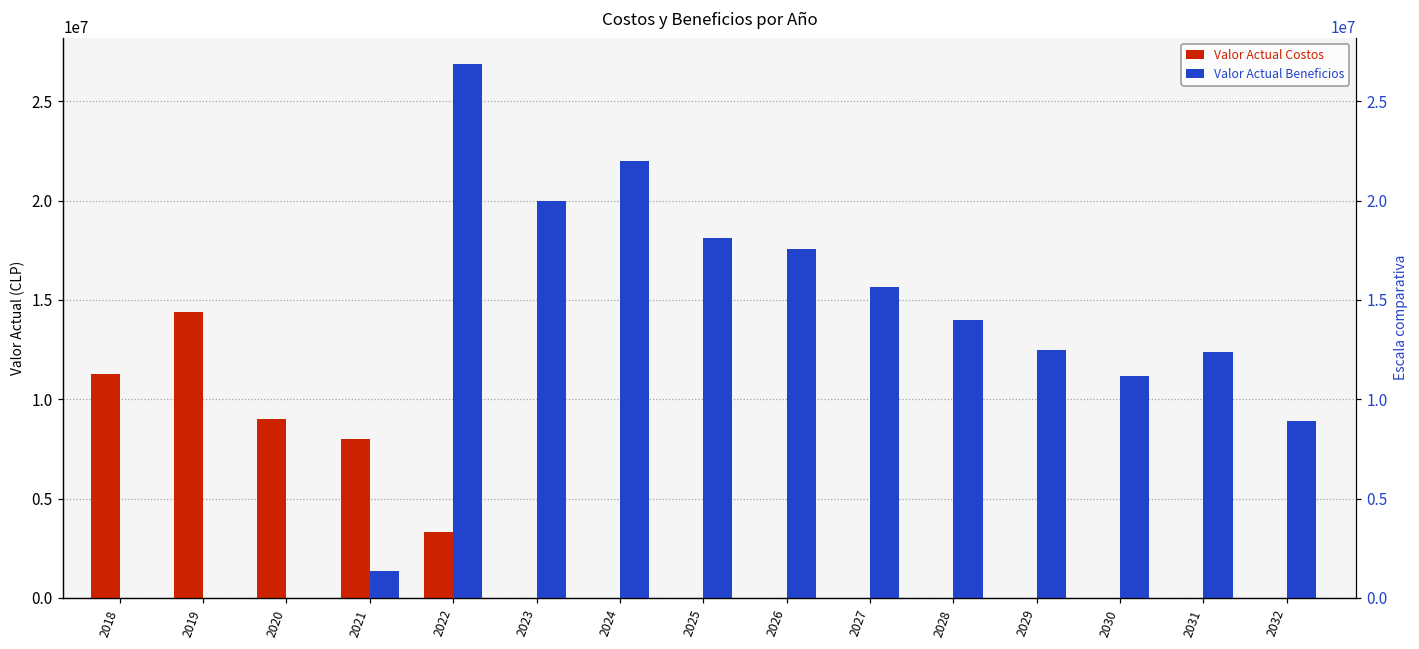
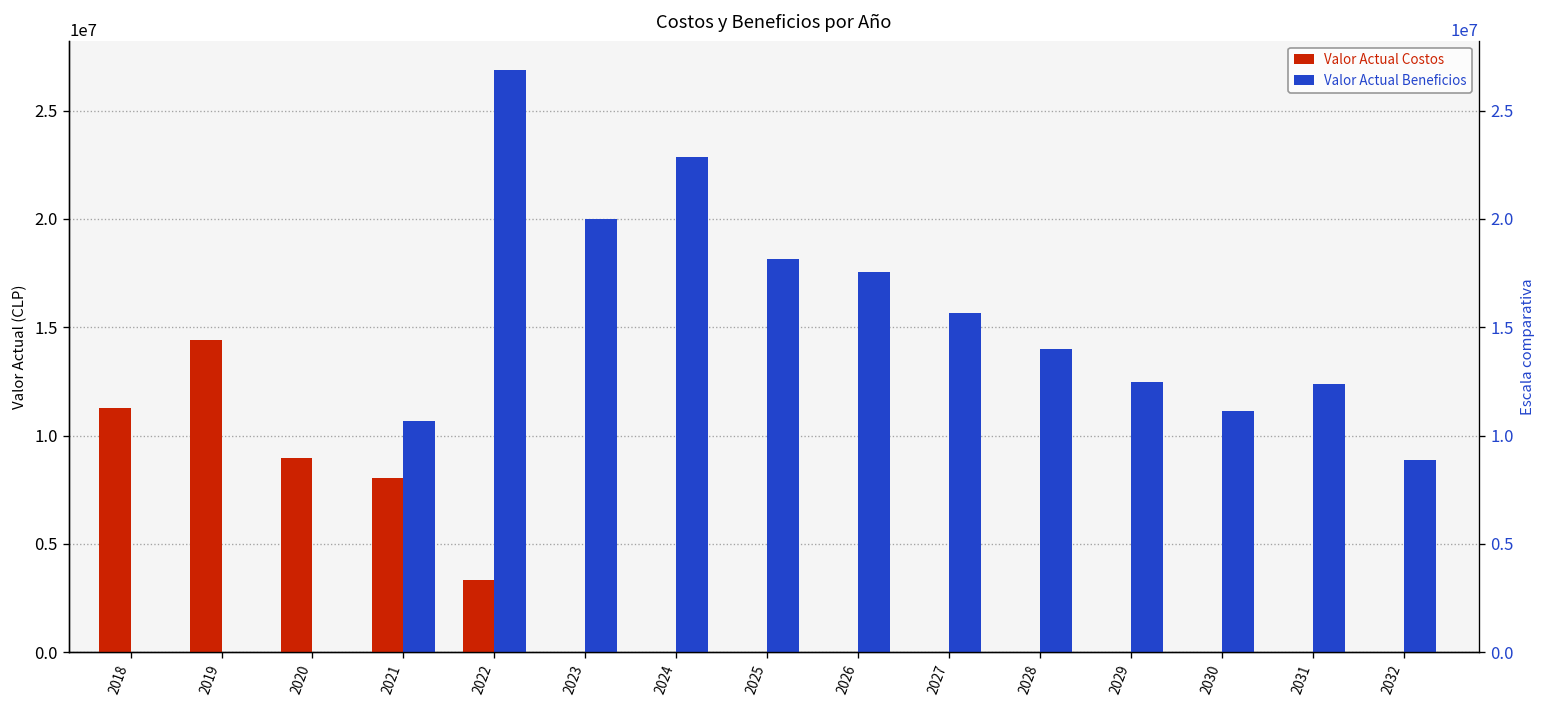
  {
    "Valor Actual Costos": {
      "2018": 11300000,
      "2019": 14400000,
      "2020": 9000000,
      "2021": 8000000,
      "2022": 3300000,
      "2023": 0,
      "2024": 0,
      "2025": 0,
      "2026": 0,
      "2027": 0,
      "2028": 0,
      "2029": 0,
      "2030": 0,
      "2031": 0,
      "2032": 0
    },
    "Valor Actual Beneficios": {
      "2018": 0,
      "2019": 0,
      "2020": 0,
-     "2021": 1400000,
+     "2021": 10700000,
      "2022": 26900000,
      "2023": 20000000,
-     "2024": 22000000,
+     "2024": 22900000,
      "2025": 18100000,
      "2026": 17500000,
      "2027": 15700000,
      "2028": 14000000,
      "2029": 12500000,
      "2030": 11200000,
      "2031": 12400000,
      "2032": 8900000
    }
  }
